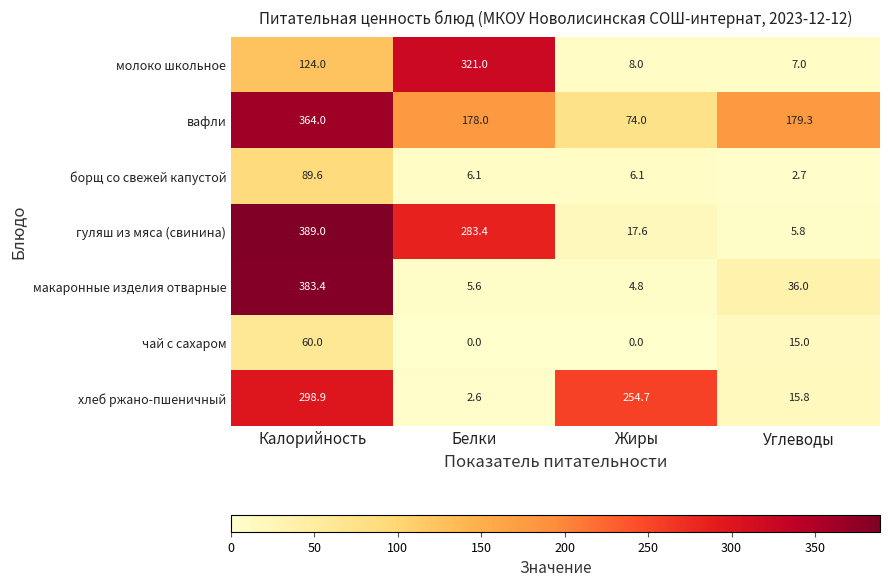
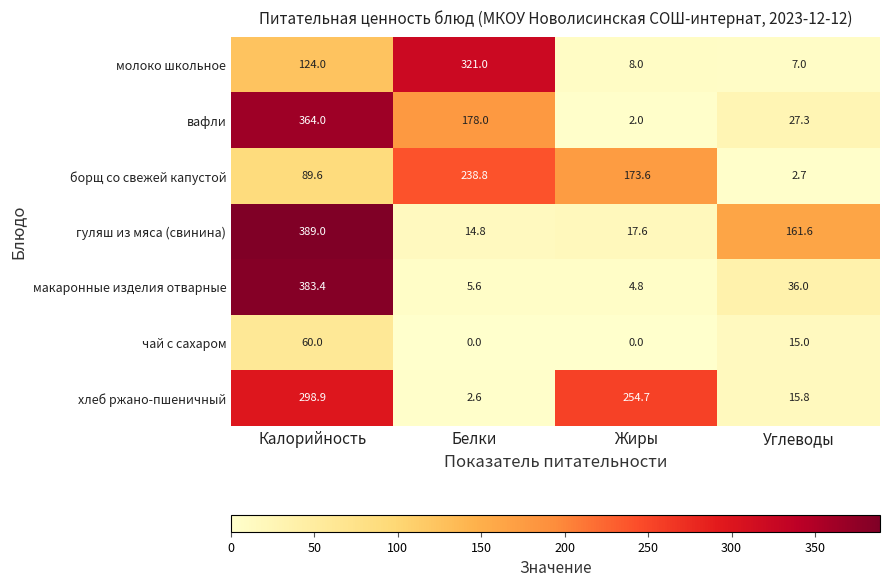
  {
    "молоко школьное": {
      "Калорийность": 124.0,
      "Белки": 321.0,
      "Жиры": 8.0,
      "Углеводы": 7.0
    },
    "вафли": {
      "Калорийность": 364.0,
      "Белки": 178.0,
-     "Жиры": 74.0,
-     "Углеводы": 179.3
+     "Жиры": 2.0,
+     "Углеводы": 27.3
    },
    "борщ со свежей капустой": {
      "Калорийность": 89.6,
-     "Белки": 6.1,
-     "Жиры": 6.1,
+     "Белки": 238.8,
+     "Жиры": 173.6,
      "Углеводы": 2.7
    },
    "гуляш из мяса (свинина)": {
      "Калорийность": 389.0,
-     "Белки": 283.4,
+     "Белки": 14.8,
      "Жиры": 17.6,
-     "Углеводы": 5.8
+     "Углеводы": 161.6
    },
    "макаронные изделия отварные": {
      "Калорийность": 383.4,
      "Белки": 5.6,
      "Жиры": 4.8,
      "Углеводы": 36.0
    },
    "чай с сахаром": {
      "Калорийность": 60.0,
      "Белки": 0.0,
      "Жиры": 0.0,
      "Углеводы": 15.0
    },
    "хлеб ржано-пшеничный": {
      "Калорийность": 298.9,
      "Белки": 2.6,
      "Жиры": 254.7,
      "Углеводы": 15.8
    }
  }
